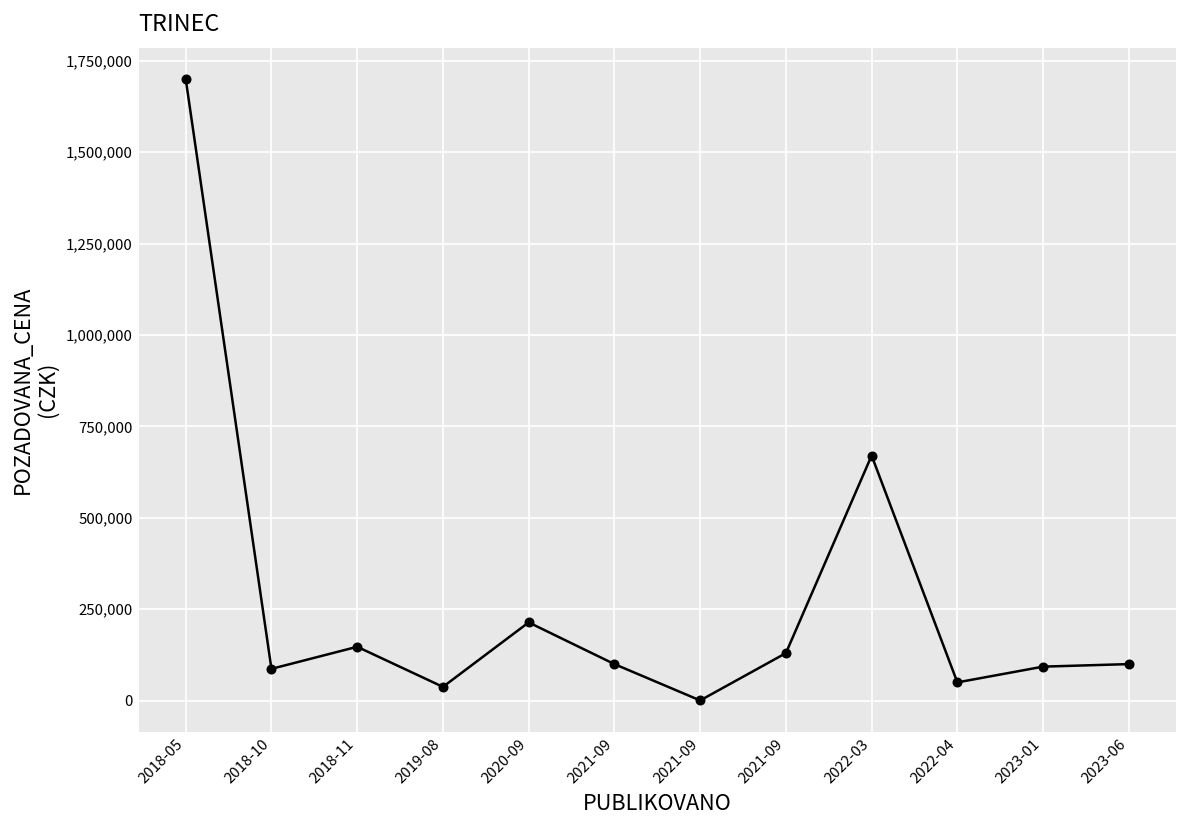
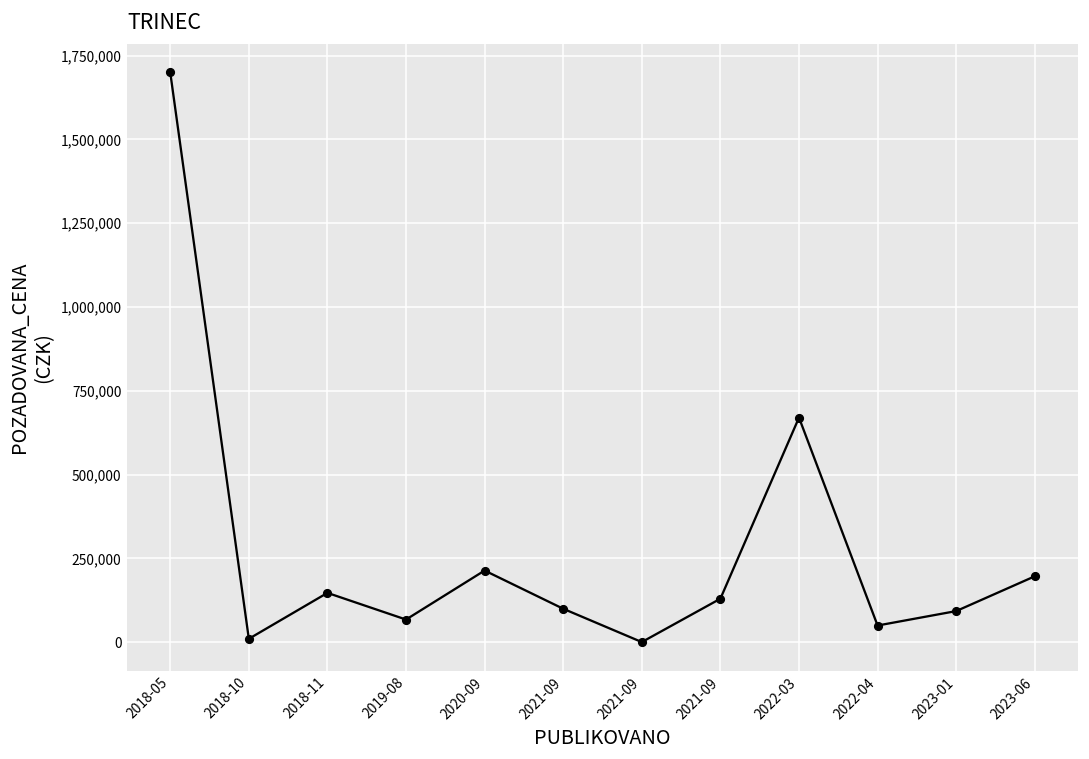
  {
    "2018-05": "1,700,000",
-   "2018-10": "90,000",
+   "2018-10": "10,000",
    "2018-11": "150,000",
-   "2019-08": "40,000",
+   "2019-08": "70,000",
    "2020-09": "210,000",
    "2022-03": "670,000",
    "2022-04": "50,000",
    "2023-01": "90,000",
-   "2023-06": "100,000"
+   "2023-06": "200,000"
  }
